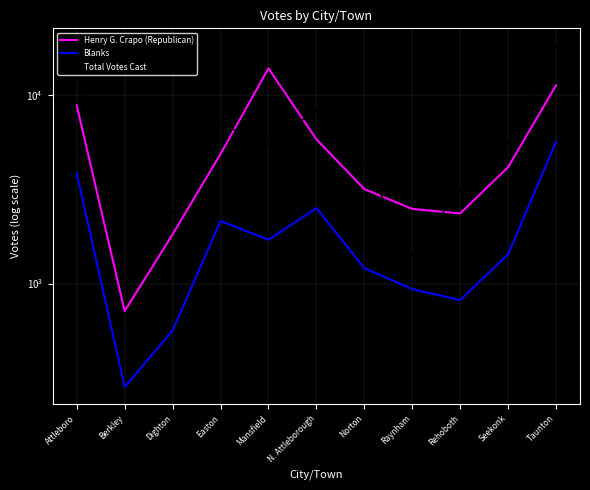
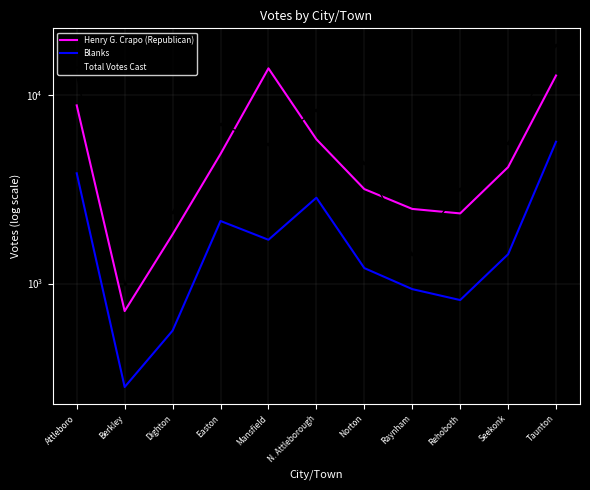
  {
    "Henry G. Crapo (Republican)": {
      "Attleboro": 9000,
      "Berkley": 710,
      "Dighton": 1800,
      "Easton": 4900,
      "Mansfield": 14000,
      "N. Attleborough": 5800,
      "Norton": 3200,
      "Raynham": 2500,
      "Rehoboth": 2400,
      "Seekonk": 4200,
-     "Taunton": 11000
+     "Taunton": 13000
    },
    "Blanks": {
      "Attleboro": 3900,
      "Berkley": 280,
      "Dighton": 560,
      "Easton": 2100,
      "Mansfield": 1700,
-     "N. Attleborough": 2500,
+     "N. Attleborough": 2900,
      "Norton": 1200,
      "Raynham": 900,
      "Rehoboth": 820,
      "Seekonk": 1400,
      "Taunton": 5700
    },
    "Total Votes Cast": {
      "Attleboro": 13000,
      "Berkley": 1000,
      "Dighton": 2400,
      "Easton": 7000,
      "Mansfield": 5500,
      "N. Attleborough": 8000,
      "Norton": 4400,
      "Raynham": 1400,
      "Rehoboth": 3200,
      "Seekonk": 5600,
      "Taunton": 18000
    }
  }
